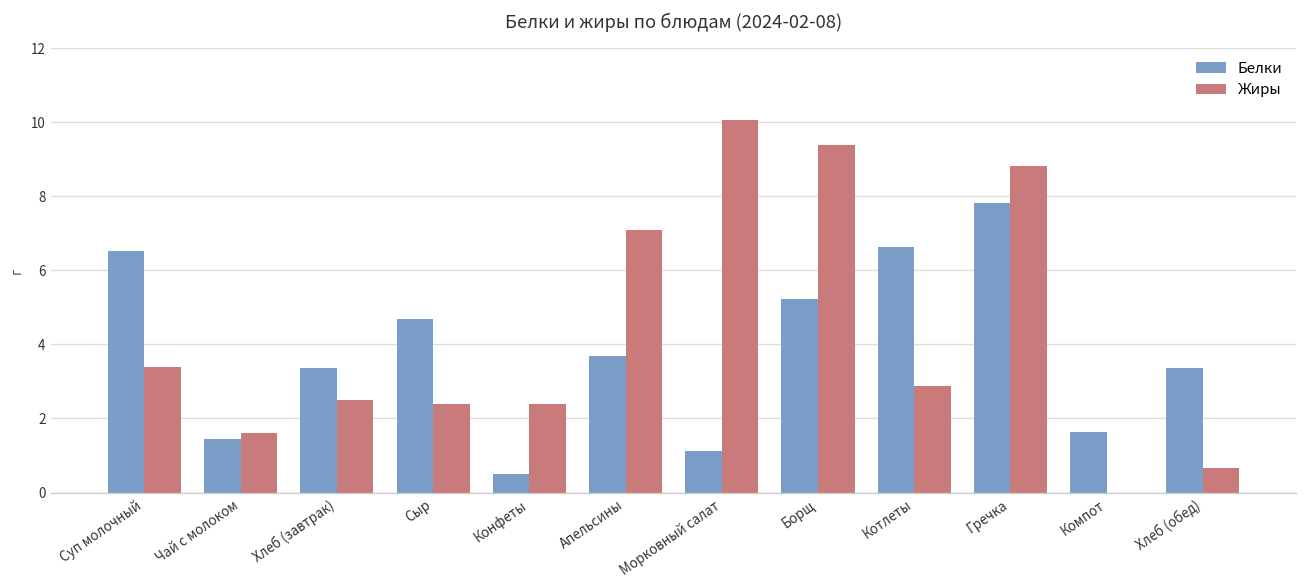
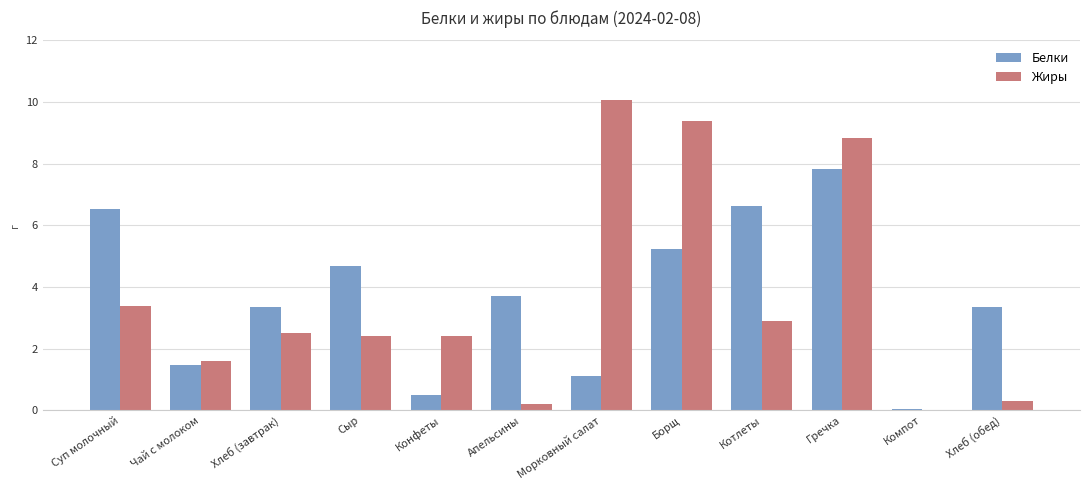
  {
    "Белки": {
      "Суп молочный": 6.5,
      "Чай с молоком": 1.5,
      "Хлеб (завтрак)": 3.4,
      "Сыр": 4.7,
      "Конфеты": 0.5,
      "Апельсины": 3.7,
      "Морковный салат": 1.1,
      "Борщ": 5.2,
      "Котлеты": 6.6,
      "Гречка": 7.8,
-     "Компот": 1.6,
+     "Компот": 0.1,
      "Хлеб (обед)": 3.4
    },
    "Жиры": {
      "Суп молочный": 3.4,
      "Чай с молоком": 1.6,
      "Хлеб (завтрак)": 2.5,
      "Сыр": 2.4,
      "Конфеты": 2.4,
-     "Апельсины": 7.1,
+     "Апельсины": 0.2,
      "Морковный салат": 10.1,
      "Борщ": 9.4,
      "Котлеты": 2.9,
      "Гречка": 8.8,
      "Компот": 0.0,
-     "Хлеб (обед)": 0.7
+     "Хлеб (обед)": 0.3
    }
  }
